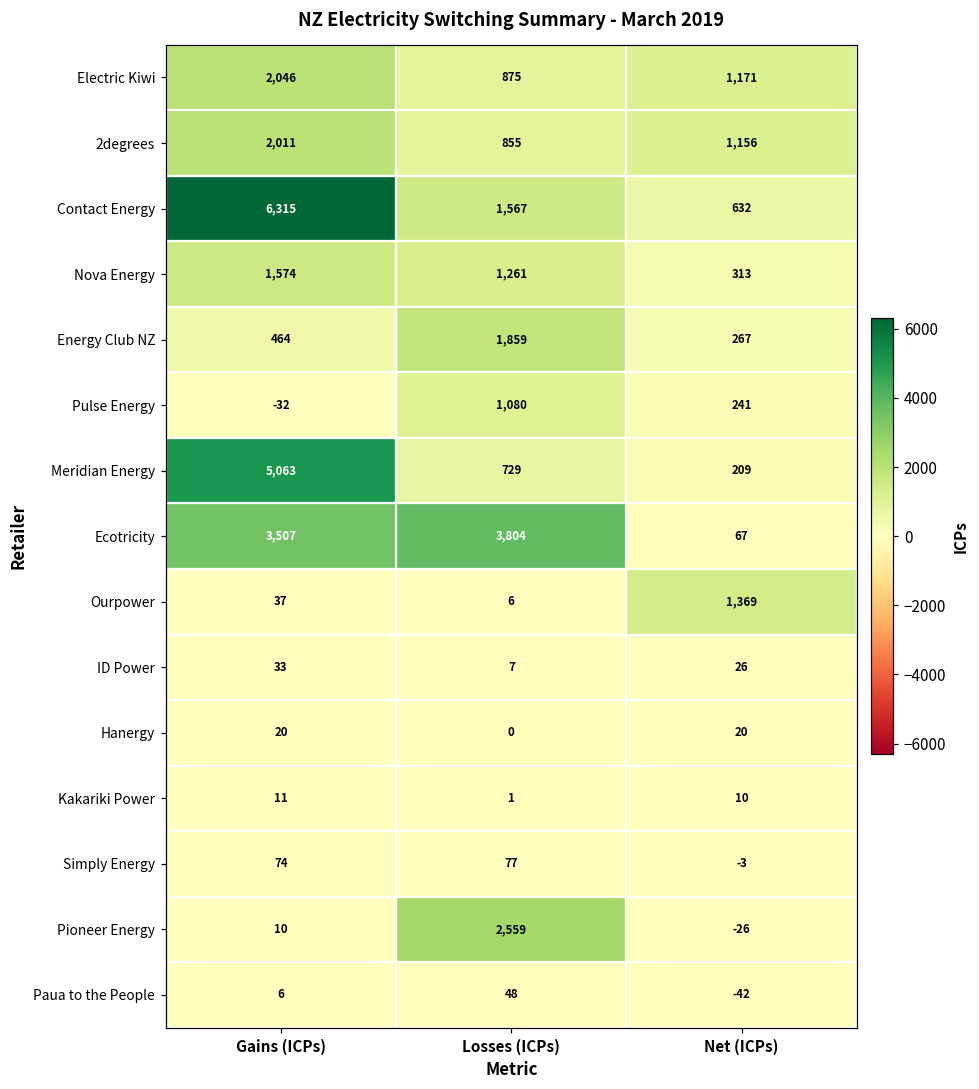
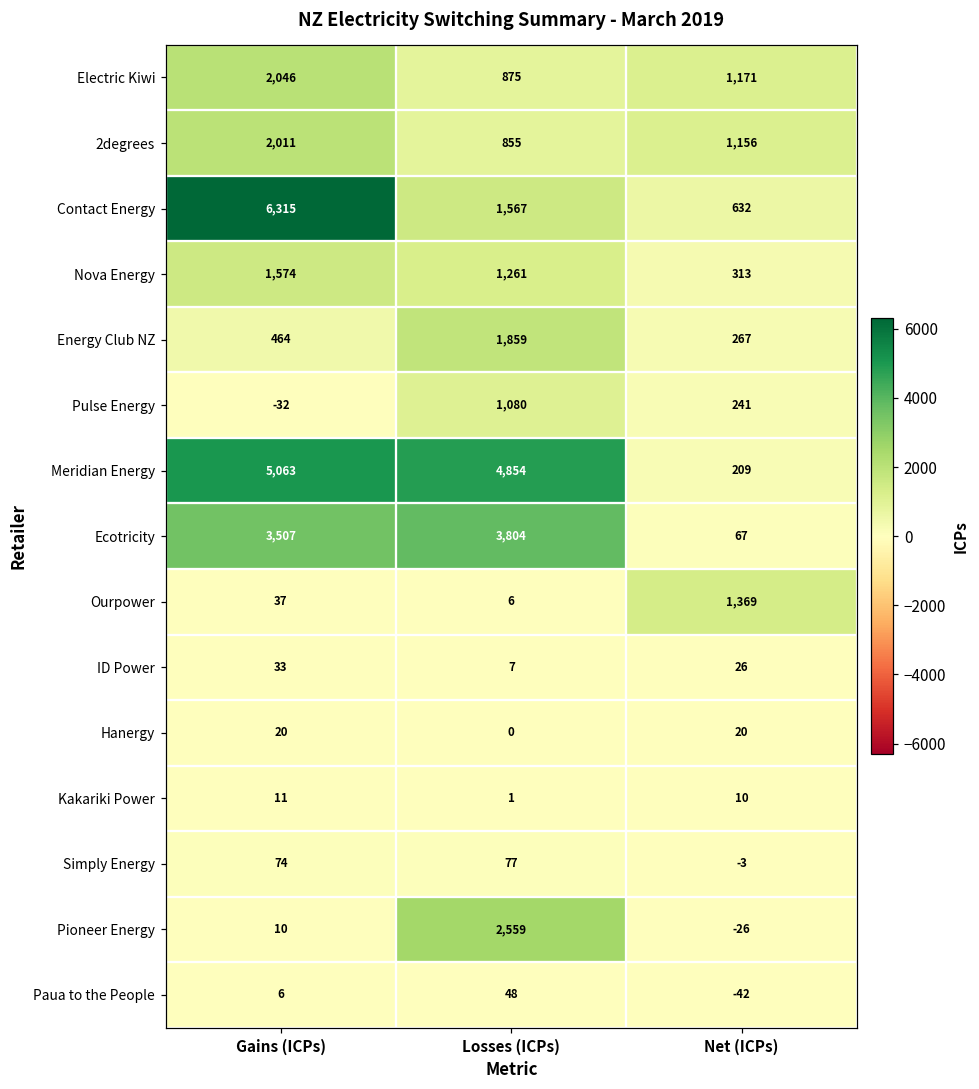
  {
    "Electric Kiwi": {
      "Gains (ICPs)": "2,046",
      "Losses (ICPs)": "875",
      "Net (ICPs)": "1,171"
    },
    "2degrees": {
      "Gains (ICPs)": "2,011",
      "Losses (ICPs)": "855",
      "Net (ICPs)": "1,156"
    },
    "Contact Energy": {
      "Gains (ICPs)": "6,315",
      "Losses (ICPs)": "1,567",
      "Net (ICPs)": "632"
    },
    "Nova Energy": {
      "Gains (ICPs)": "1,574",
      "Losses (ICPs)": "1,261",
      "Net (ICPs)": "313"
    },
    "Energy Club NZ": {
      "Gains (ICPs)": "464",
      "Losses (ICPs)": "1,859",
      "Net (ICPs)": "267"
    },
    "Pulse Energy": {
      "Gains (ICPs)": "-32",
      "Losses (ICPs)": "1,080",
      "Net (ICPs)": "241"
    },
    "Meridian Energy": {
      "Gains (ICPs)": "5,063",
-     "Losses (ICPs)": "729",
+     "Losses (ICPs)": "4,854",
      "Net (ICPs)": "209"
    },
    "Ecotricity": {
      "Gains (ICPs)": "3,507",
      "Losses (ICPs)": "3,804",
      "Net (ICPs)": "67"
    },
    "Ourpower": {
      "Gains (ICPs)": "37",
      "Losses (ICPs)": "6",
      "Net (ICPs)": "1,369"
    },
    "ID Power": {
      "Gains (ICPs)": "33",
      "Losses (ICPs)": "7",
      "Net (ICPs)": "26"
    },
    "Hanergy": {
      "Gains (ICPs)": "20",
      "Losses (ICPs)": "0",
      "Net (ICPs)": "20"
    },
    "Kakariki Power": {
      "Gains (ICPs)": "11",
      "Losses (ICPs)": "1",
      "Net (ICPs)": "10"
    },
    "Simply Energy": {
      "Gains (ICPs)": "74",
      "Losses (ICPs)": "77",
      "Net (ICPs)": "-3"
    },
    "Pioneer Energy": {
      "Gains (ICPs)": "10",
      "Losses (ICPs)": "2,559",
      "Net (ICPs)": "-26"
    },
    "Paua to the People": {
      "Gains (ICPs)": "6",
      "Losses (ICPs)": "48",
      "Net (ICPs)": "-42"
    }
  }
